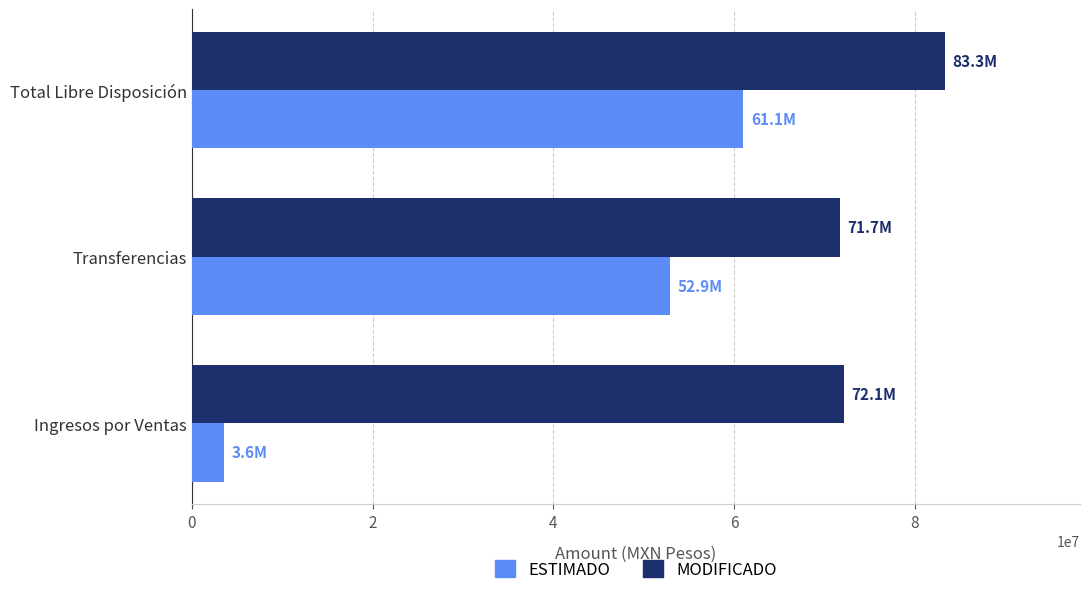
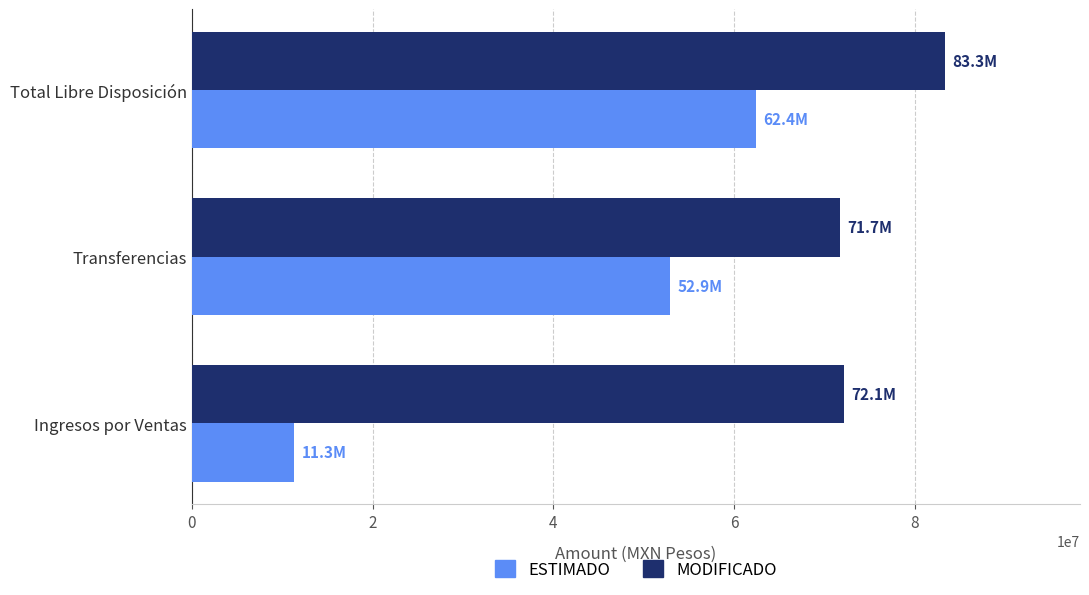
  {
    "ESTIMADO": {
-     "Total Libre Disposición": "61.1M",
+     "Total Libre Disposición": "62.4M",
      "Transferencias": "52.9M",
-     "Ingresos por Ventas": "3.6M"
+     "Ingresos por Ventas": "11.3M"
    },
    "MODIFICADO": {
      "Total Libre Disposición": "83.3M",
      "Transferencias": "71.7M",
      "Ingresos por Ventas": "72.1M"
    }
  }
